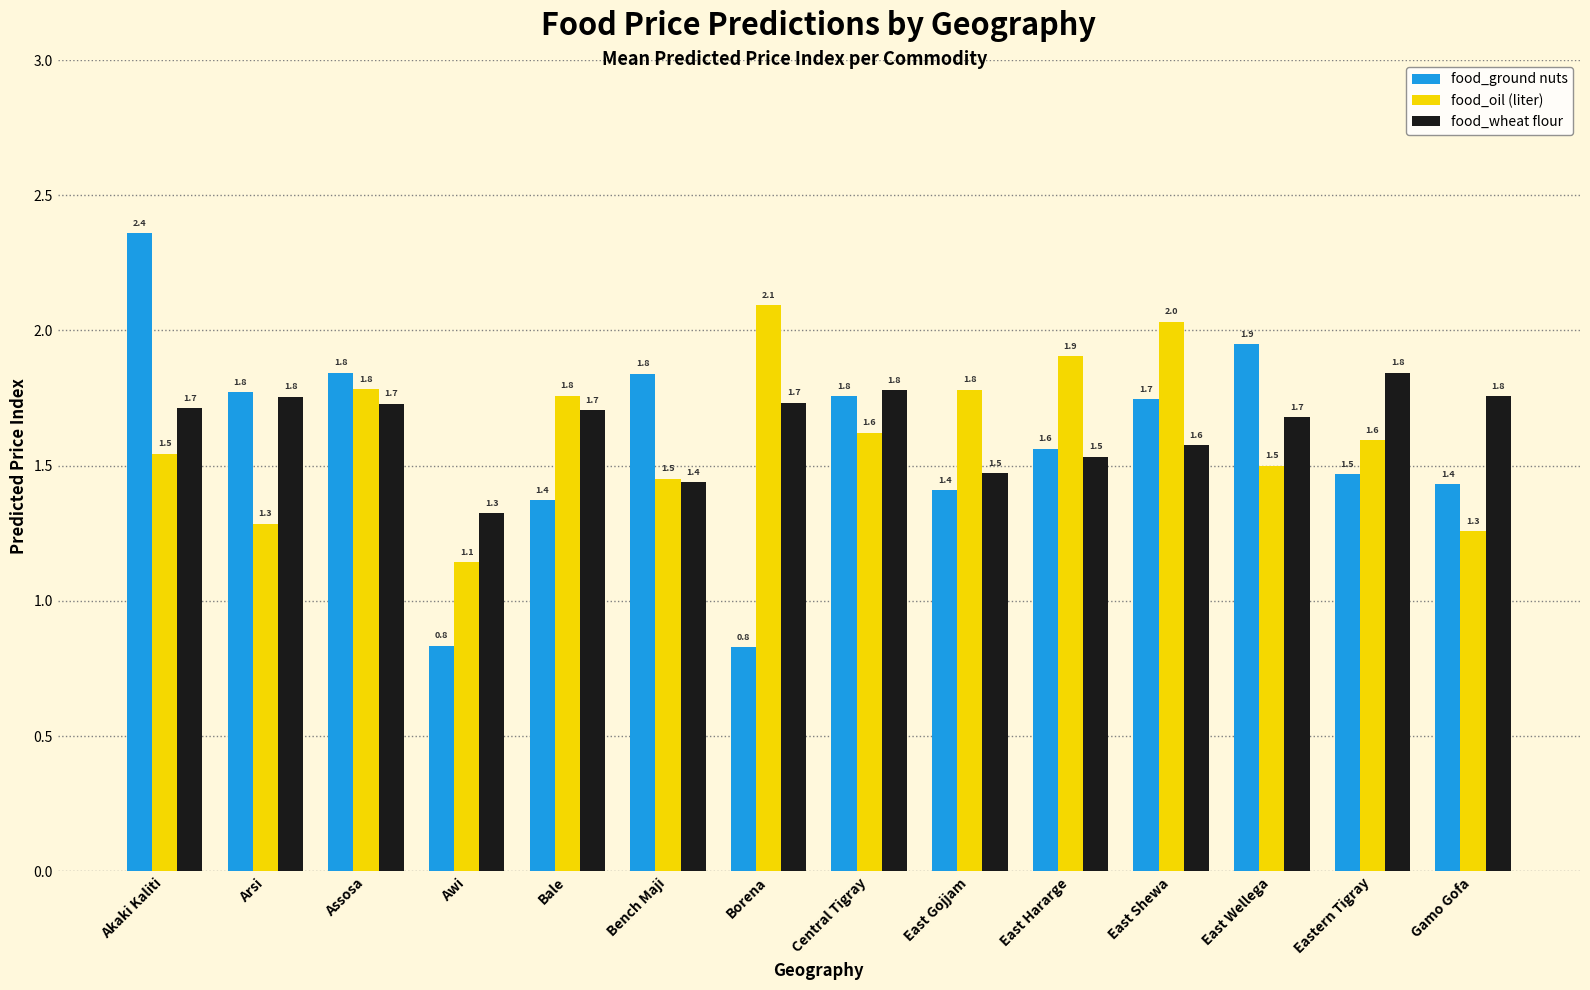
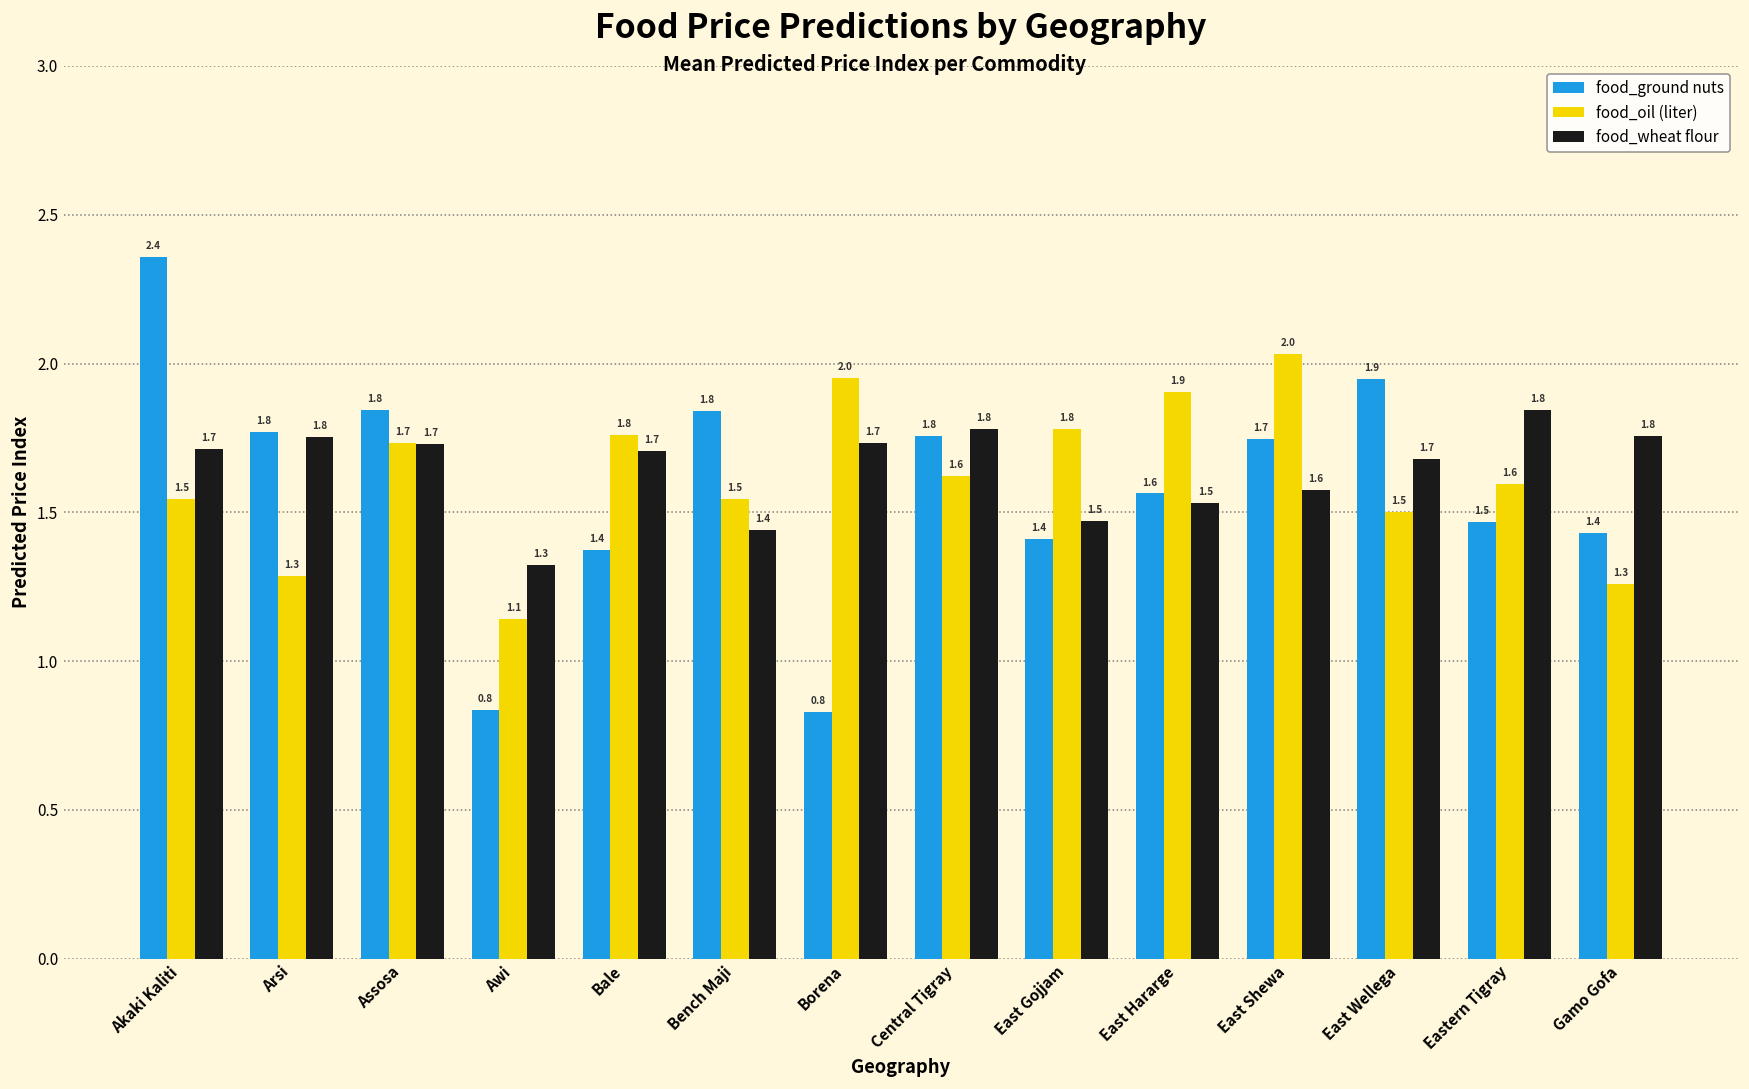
  {
    "food_ground nuts": {
      "Akaki Kaliti": 2.4,
      "Arsi": 1.8,
      "Assosa": 1.8,
      "Awi": 0.8,
      "Bale": 1.4,
      "Bench Maji": 1.8,
      "Borena": 0.8,
      "Central Tigray": 1.8,
      "East Gojjam": 1.4,
      "East Hararge": 1.6,
      "East Shewa": 1.7,
      "East Wellega": 1.9,
      "Eastern Tigray": 1.5,
      "Gamo Gofa": 1.4
    },
    "food_oil (liter)": {
      "Akaki Kaliti": 1.5,
      "Arsi": 1.3,
-     "Assosa": 1.8,
+     "Assosa": 1.7,
      "Awi": 1.1,
      "Bale": 1.8,
-     "Bench Maji": 1.45,
-     "Borena": 2.1,
+     "Bench Maji": 1.54,
+     "Borena": 2.0,
      "Central Tigray": 1.6,
      "East Gojjam": 1.8,
      "East Hararge": 1.9,
      "East Shewa": 2.0,
      "East Wellega": 1.5,
      "Eastern Tigray": 1.6,
      "Gamo Gofa": 1.3
    },
    "food_wheat flour": {
      "Akaki Kaliti": 1.7,
      "Arsi": 1.8,
      "Assosa": 1.7,
      "Awi": 1.3,
      "Bale": 1.7,
      "Bench Maji": 1.4,
      "Borena": 1.7,
      "Central Tigray": 1.8,
      "East Gojjam": 1.5,
      "East Hararge": 1.5,
      "East Shewa": 1.6,
      "East Wellega": 1.7,
      "Eastern Tigray": 1.8,
      "Gamo Gofa": 1.8
    }
  }
